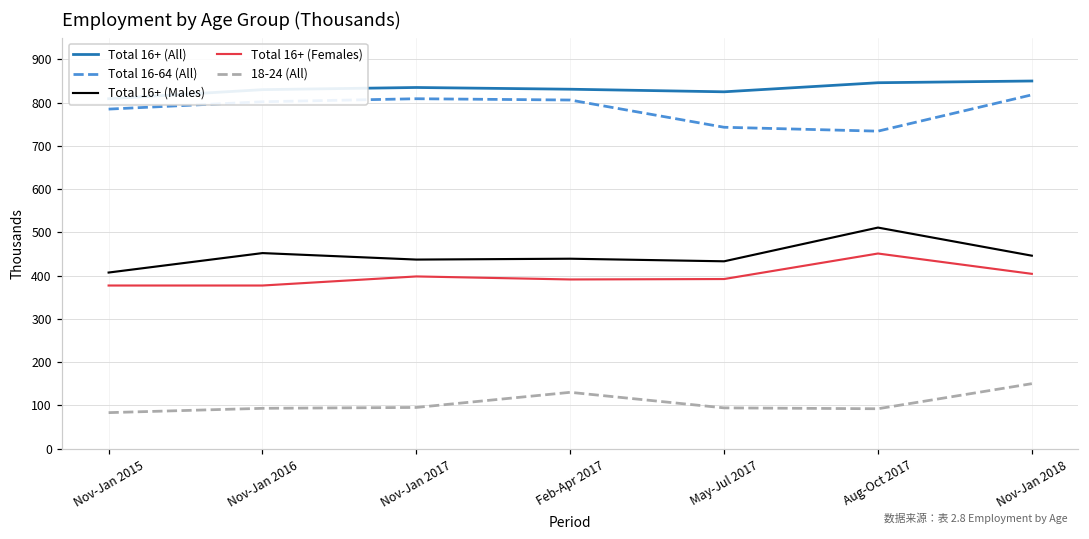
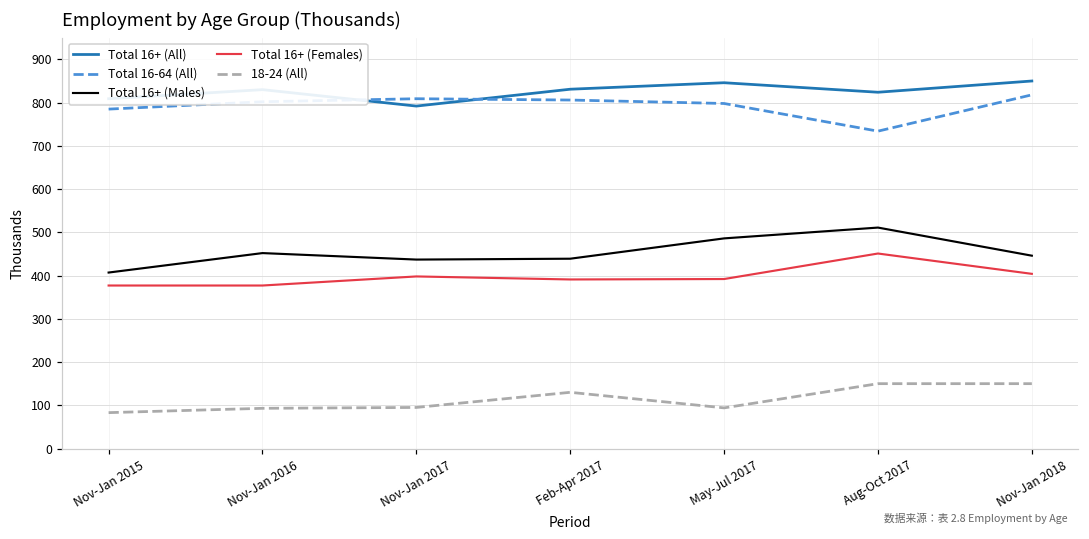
  {
    "Total 16+ (All)": {
-     "Nov-Jan 2017": 840,
+     "Nov-Jan 2017": 790,
      "Feb-Apr 2017": 830,
-     "May-Jul 2017": 830,
-     "Aug-Oct 2017": 850,
+     "May-Jul 2017": 850,
+     "Aug-Oct 2017": 820,
      "Nov-Jan 2018": 850
    },
    "Total 16-64 (All)": {
      "Nov-Jan 2015": 790,
      "Nov-Jan 2017": 810,
      "Feb-Apr 2017": 810,
-     "May-Jul 2017": 740,
+     "May-Jul 2017": 800,
      "Aug-Oct 2017": 730,
      "Nov-Jan 2018": 820
    },
    "Total 16+ (Males)": {
      "Nov-Jan 2015": 410,
      "Nov-Jan 2016": 450,
      "Nov-Jan 2017": 440,
      "Feb-Apr 2017": 440,
-     "May-Jul 2017": 430,
+     "May-Jul 2017": 490,
      "Aug-Oct 2017": 510,
      "Nov-Jan 2018": 450
    },
    "Total 16+ (Females)": {
      "Nov-Jan 2015": 380,
      "Nov-Jan 2016": 380,
      "Nov-Jan 2017": 400,
      "Feb-Apr 2017": 390,
      "May-Jul 2017": 390,
      "Aug-Oct 2017": 450,
      "Nov-Jan 2018": 400
    },
    "18-24 (All)": {
      "Nov-Jan 2015": 80,
      "Nov-Jan 2016": 90,
      "Nov-Jan 2017": 100,
      "Feb-Apr 2017": 130,
      "May-Jul 2017": 90,
-     "Aug-Oct 2017": 90,
+     "Aug-Oct 2017": 150,
      "Nov-Jan 2018": 150
    }
  }
